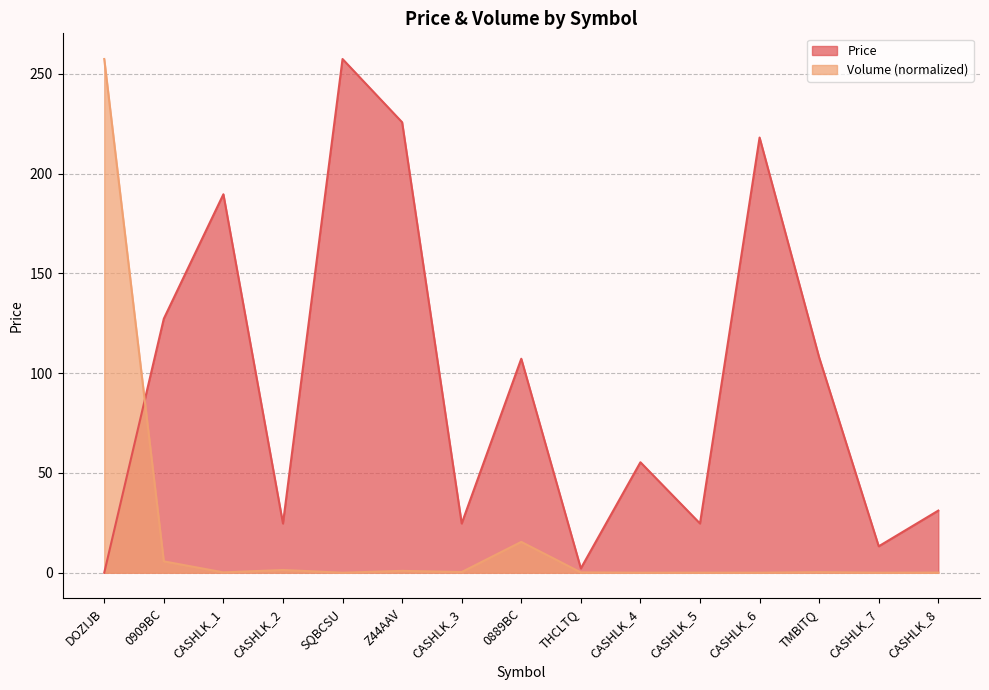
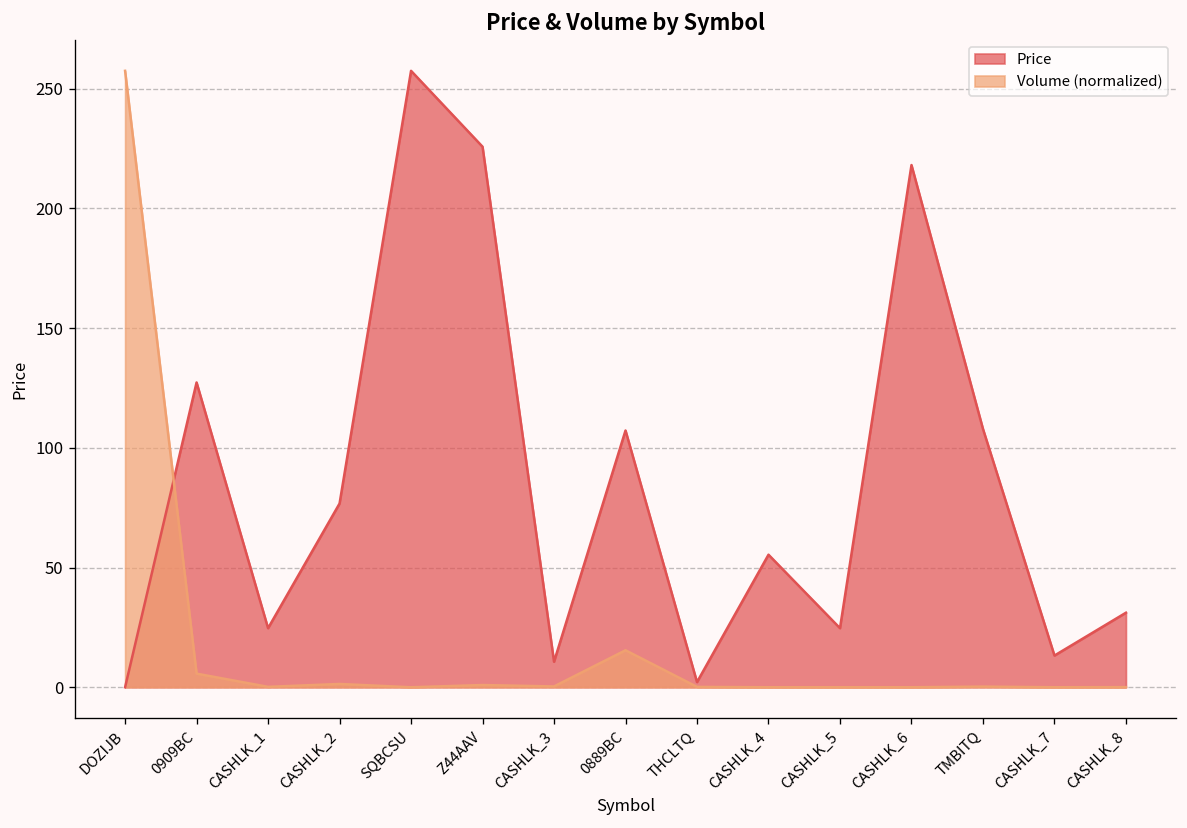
  {
    "Price": {
      "DOZIJB": 0,
      "0909BC": 127,
-     "CASHLK_1": 190,
-     "CASHLK_2": 25,
+     "CASHLK_1": 25,
+     "CASHLK_2": 77,
      "SQBCSU": 258,
      "Z44AAV": 226,
-     "CASHLK_3": 25,
+     "CASHLK_3": 11,
      "0889BC": 107,
      "THCLTQ": 2,
      "CASHLK_4": 55,
      "CASHLK_5": 25,
      "CASHLK_6": 218,
      "TMBITQ": 108,
      "CASHLK_7": 13,
      "CASHLK_8": 31
    },
    "Volume (normalized)": {
      "DOZIJB": 258,
      "0909BC": 6,
      "CASHLK_1": 0,
      "CASHLK_2": 1,
      "SQBCSU": 0,
      "Z44AAV": 1,
      "CASHLK_3": 0,
      "0889BC": 15,
      "THCLTQ": 0,
      "CASHLK_4": 0,
      "CASHLK_5": 0,
      "CASHLK_6": 0,
      "TMBITQ": 0,
      "CASHLK_7": 0,
      "CASHLK_8": 0
    }
  }
